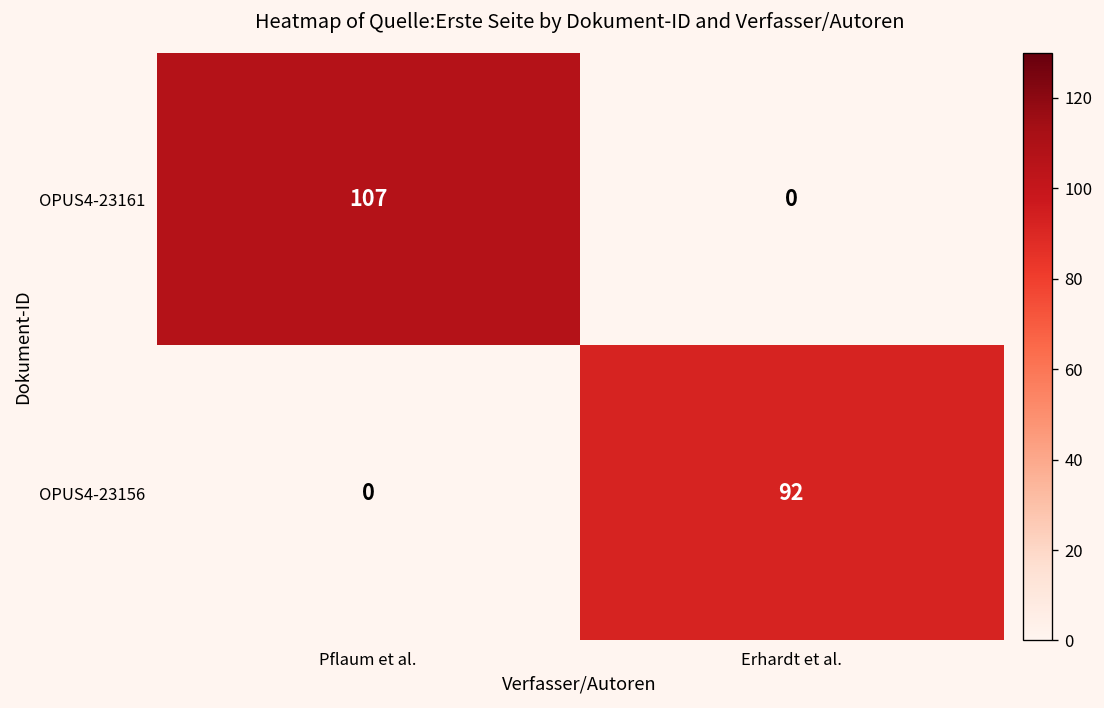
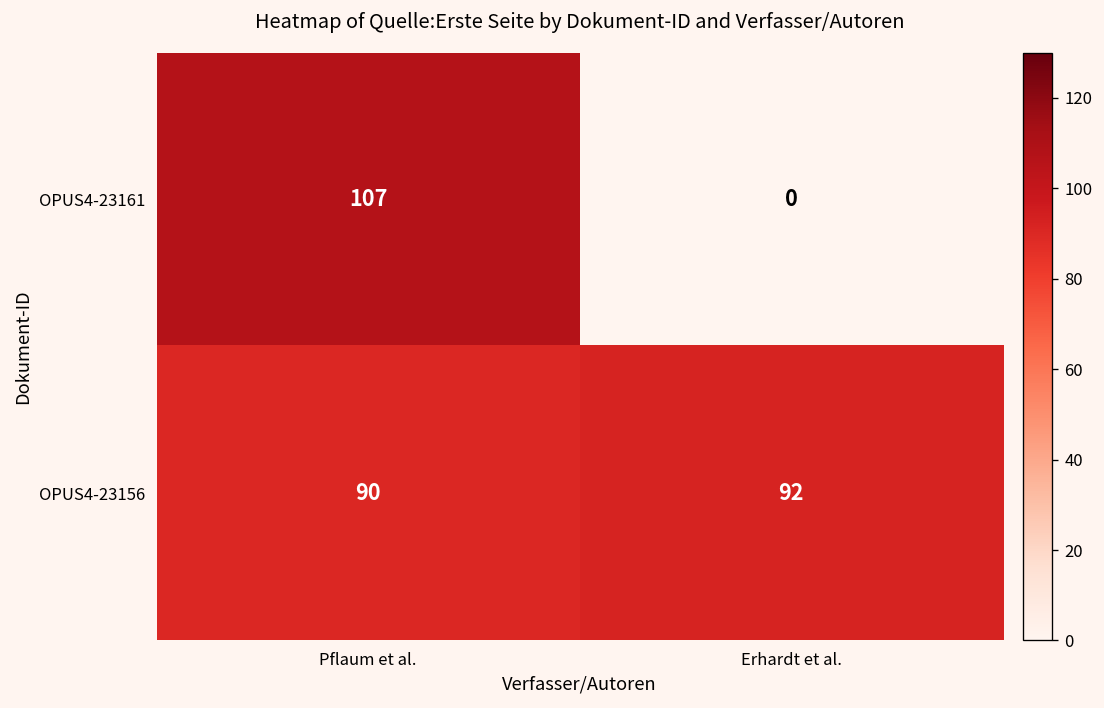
  {
    "OPUS4-23161": {
      "Pflaum et al.": 107,
      "Erhardt et al.": 0
    },
    "OPUS4-23156": {
-     "Pflaum et al.": 0,
+     "Pflaum et al.": 90,
      "Erhardt et al.": 92
    }
  }
